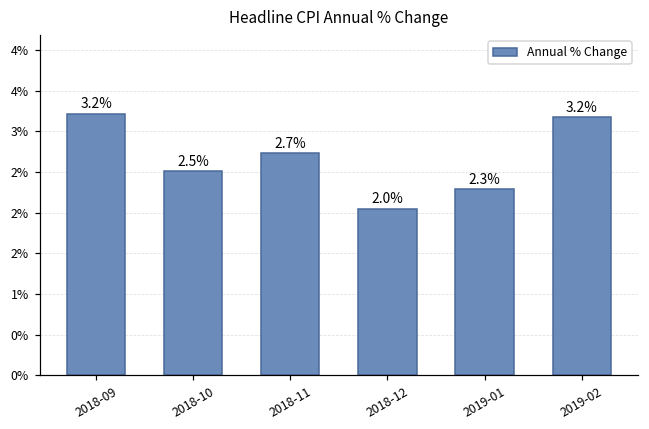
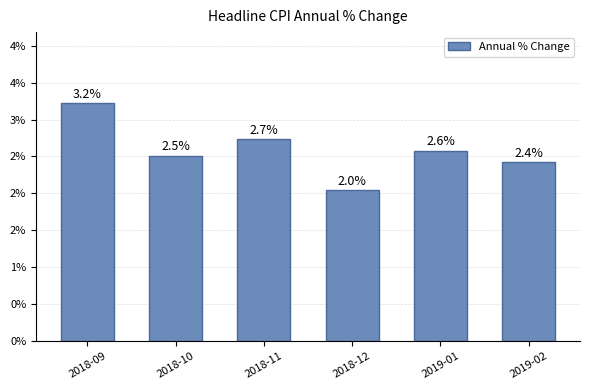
  {
    "2018-09": "3.2%",
    "2018-10": "2.5%",
    "2018-11": "2.7%",
    "2018-12": "2.0%",
-   "2019-01": "2.3%",
-   "2019-02": "3.2%"
+   "2019-01": "2.6%",
+   "2019-02": "2.4%"
  }
